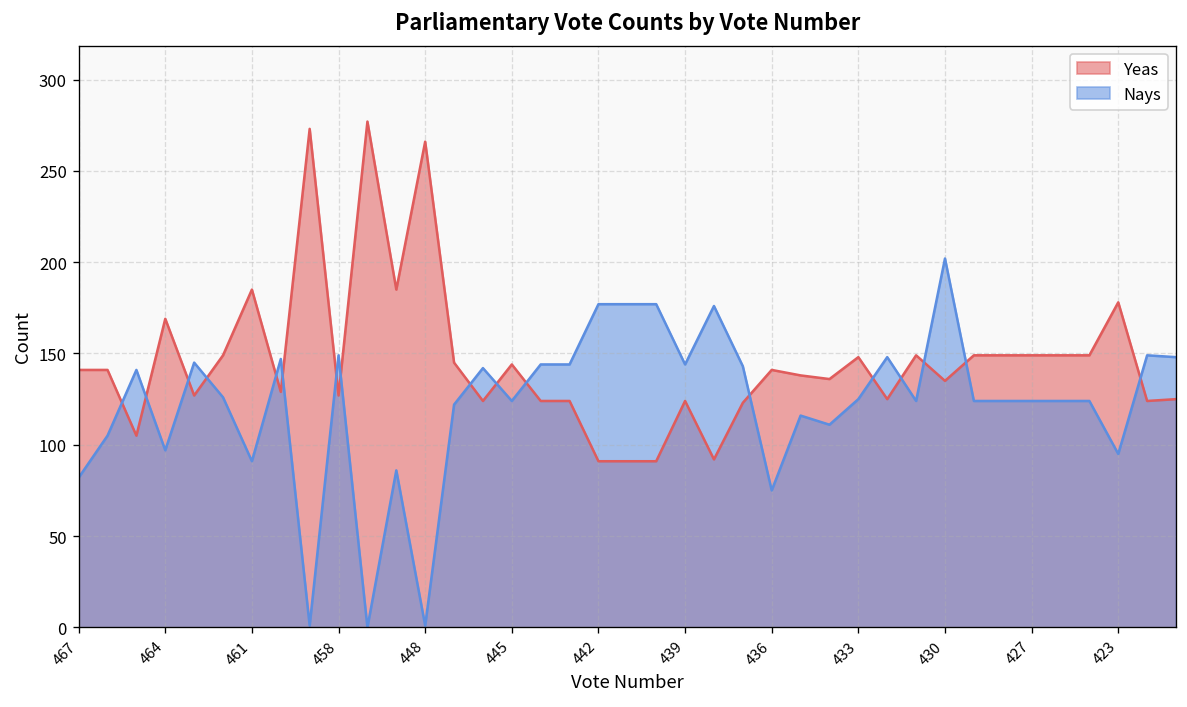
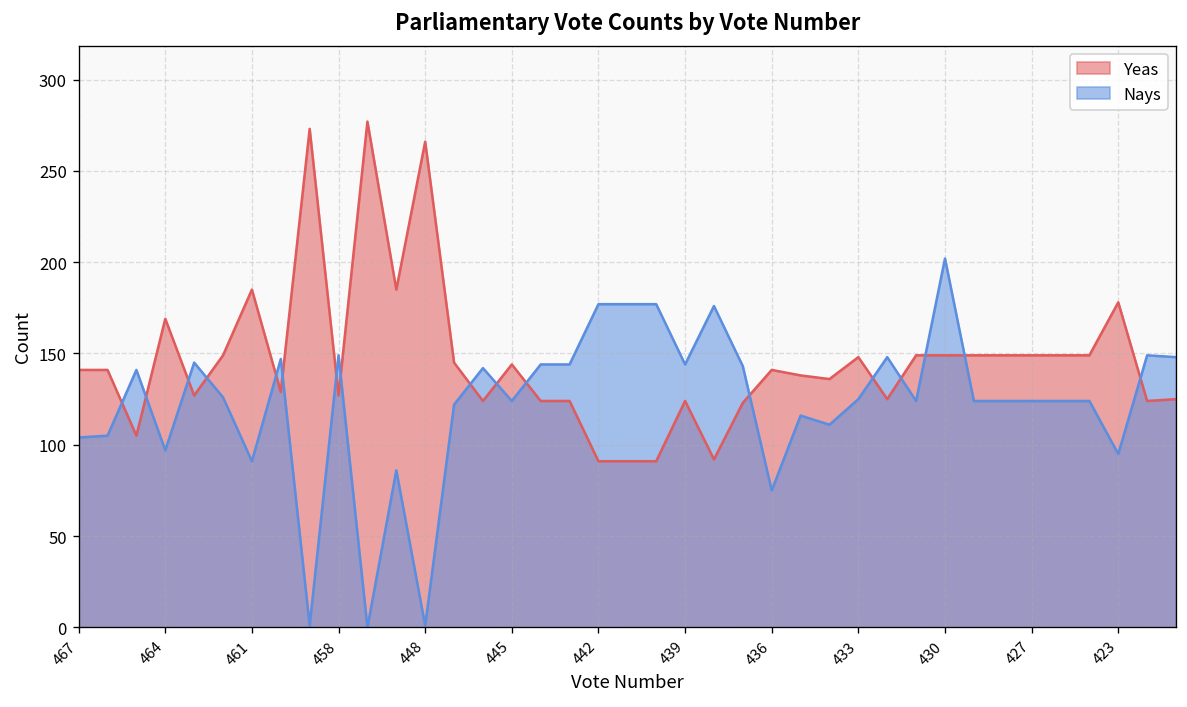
  {
    "Yeas": {
      "467": 141,
      "464": 169,
      "461": 185,
      "458": 127,
      "448": 266,
      "445": 144,
      "442": 91,
      "439": 124,
      "436": 141,
      "433": 148,
-     "430": 135,
+     "430": 149,
      "427": 149,
      "423": 178
    },
    "Nays": {
-     "467": 82,
+     "467": 104,
      "464": 97,
      "461": 91,
      "458": 149,
      "448": 1,
      "445": 124,
      "442": 177,
      "439": 144,
      "436": 75,
      "433": 125,
      "430": 202,
      "427": 124,
      "423": 95
    }
  }
